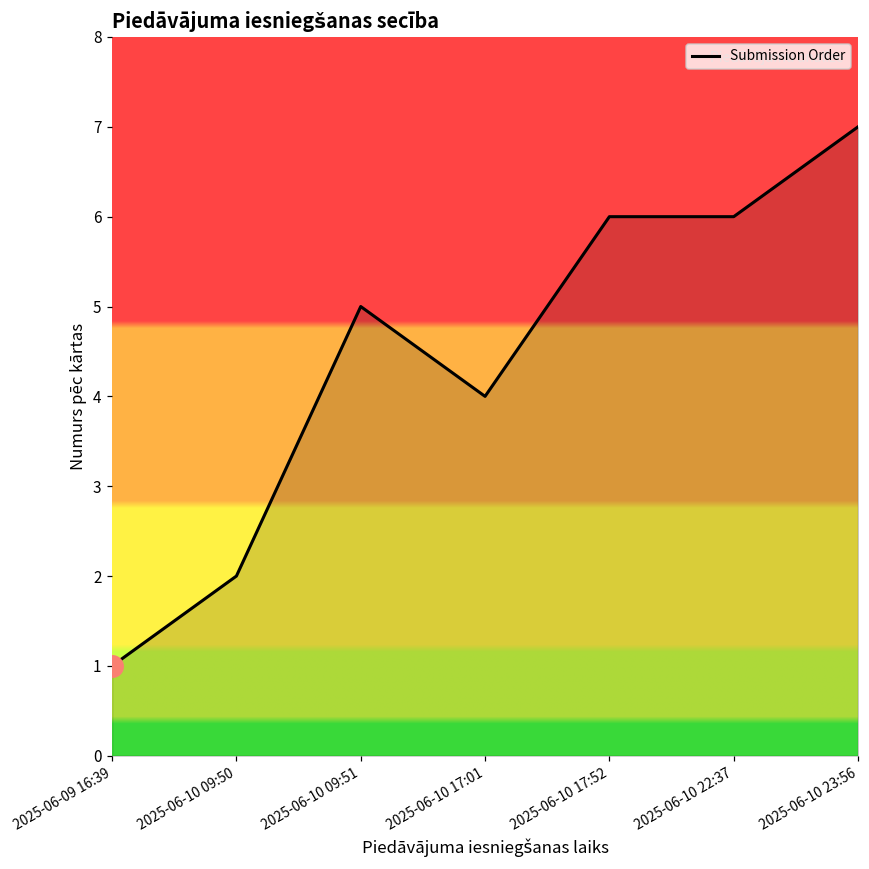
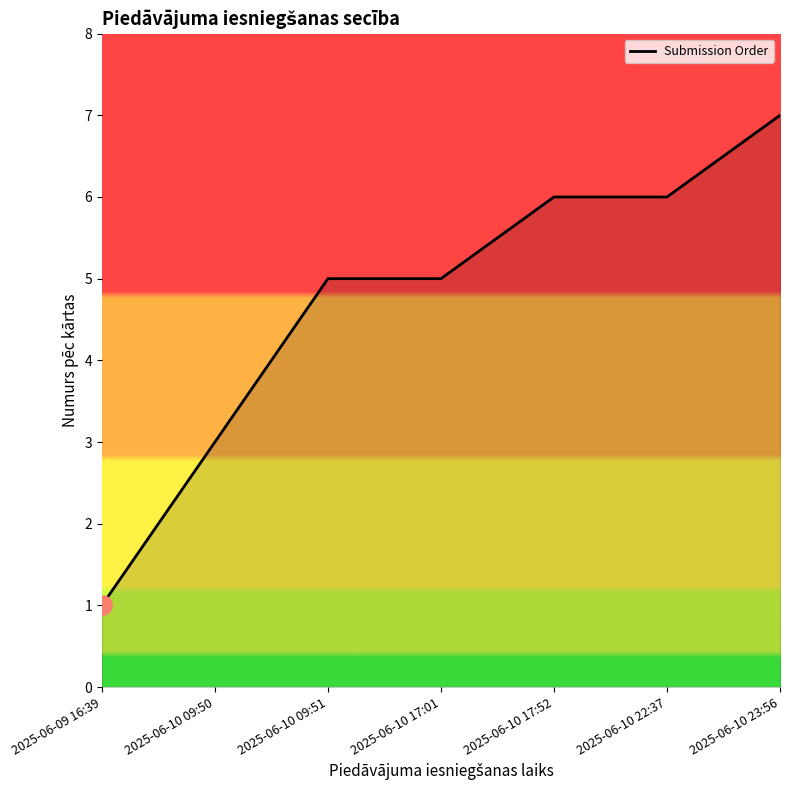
  {
    "Submission Order": {
-     "2025-06-10 09:50": 2,
+     "2025-06-10 09:50": 3,
      "2025-06-10 09:51": 5,
-     "2025-06-10 17:01": 4,
+     "2025-06-10 17:01": 5,
      "2025-06-10 17:52": 6,
      "2025-06-10 22:37": 6,
      "2025-06-10 23:56": 7
    }
  }
